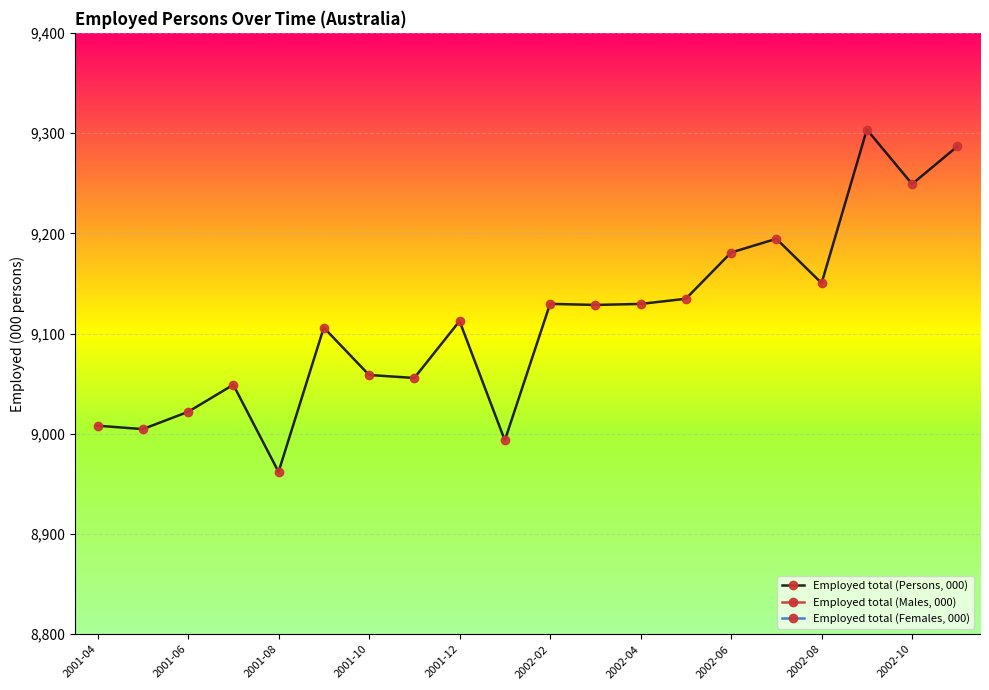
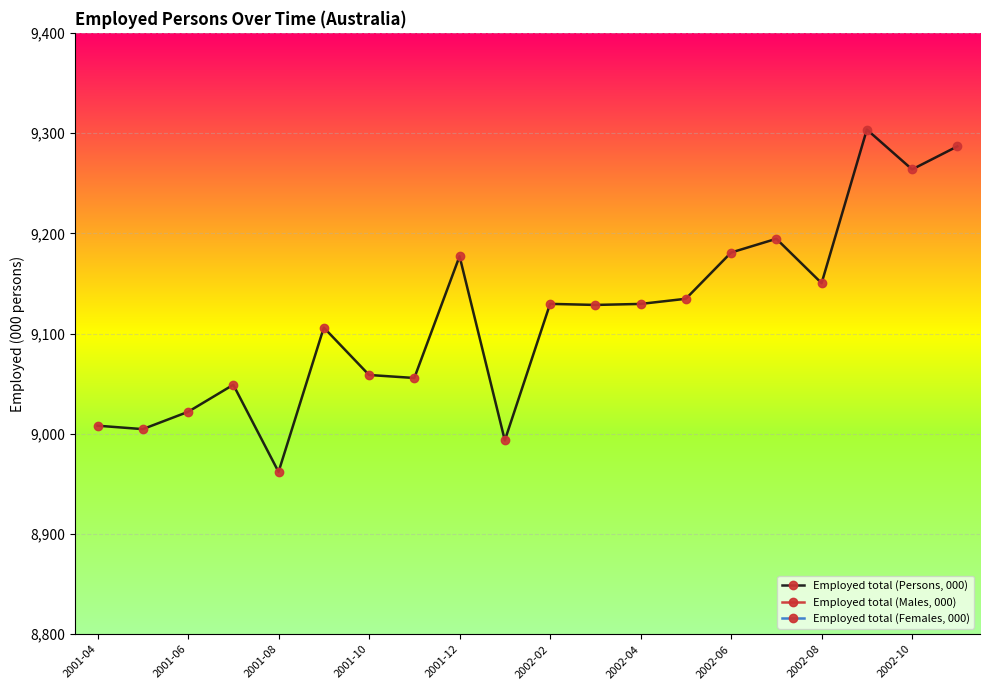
  {
    "Employed total (Persons, 000)": {
      "2001-04": "9,008",
      "2001-06": "9,022",
      "2001-08": "8,962",
      "2001-10": "9,059",
-     "2001-12": "9,112",
+     "2001-12": "9,177",
      "2002-02": "9,130",
      "2002-04": "9,130",
      "2002-06": "9,181",
      "2002-08": "9,150",
-     "2002-10": "9,249"
+     "2002-10": "9,264"
    }
  }
